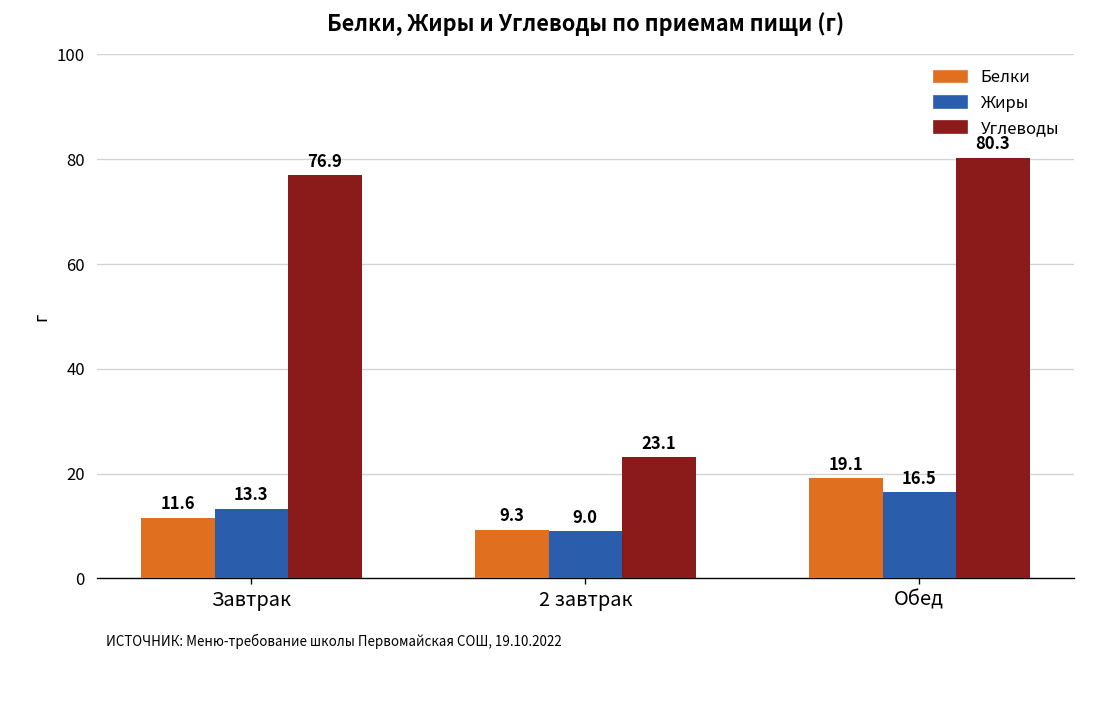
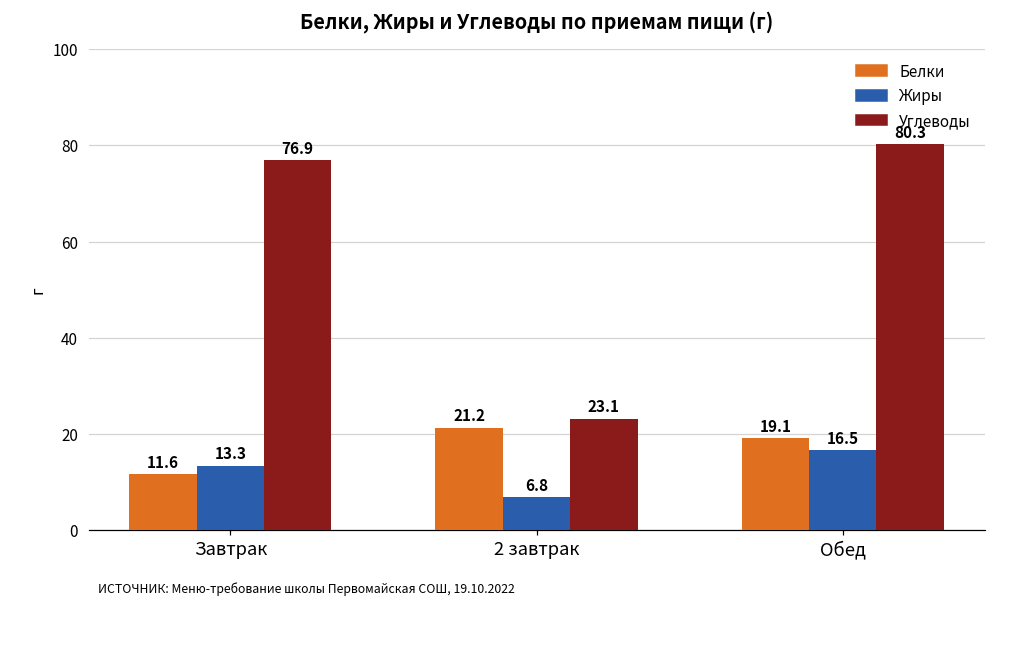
  {
    "Белки": {
      "Завтрак": 11.6,
-     "2 завтрак": 9.3,
+     "2 завтрак": 21.2,
      "Обед": 19.1
    },
    "Жиры": {
      "Завтрак": 13.3,
-     "2 завтрак": 9.0,
+     "2 завтрак": 6.8,
      "Обед": 16.5
    },
    "Углеводы": {
      "Завтрак": 76.9,
      "2 завтрак": 23.1,
      "Обед": 80.3
    }
  }
